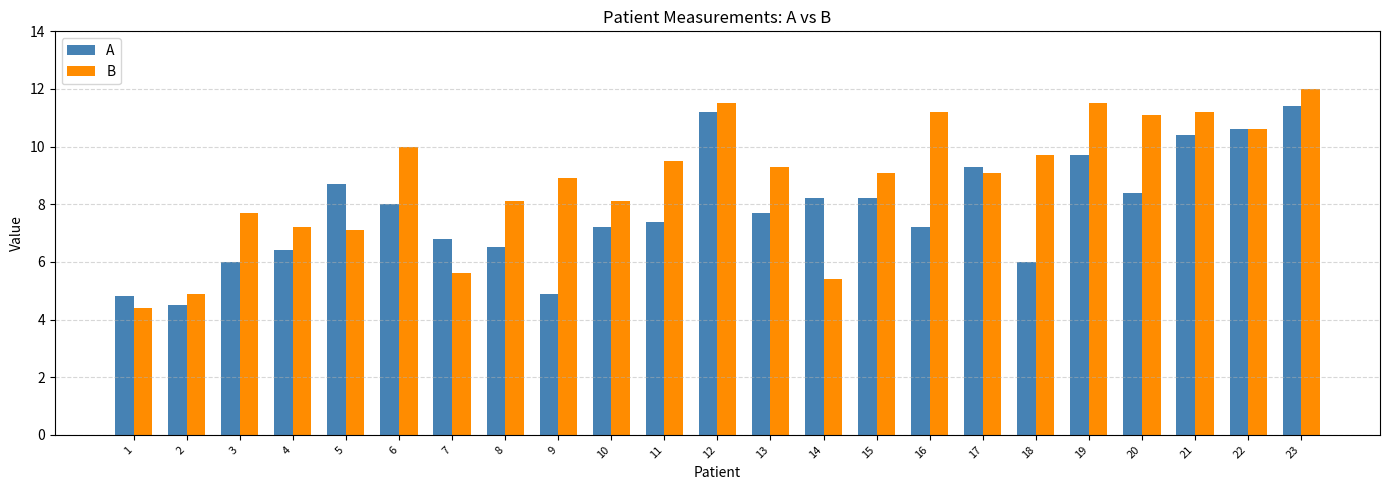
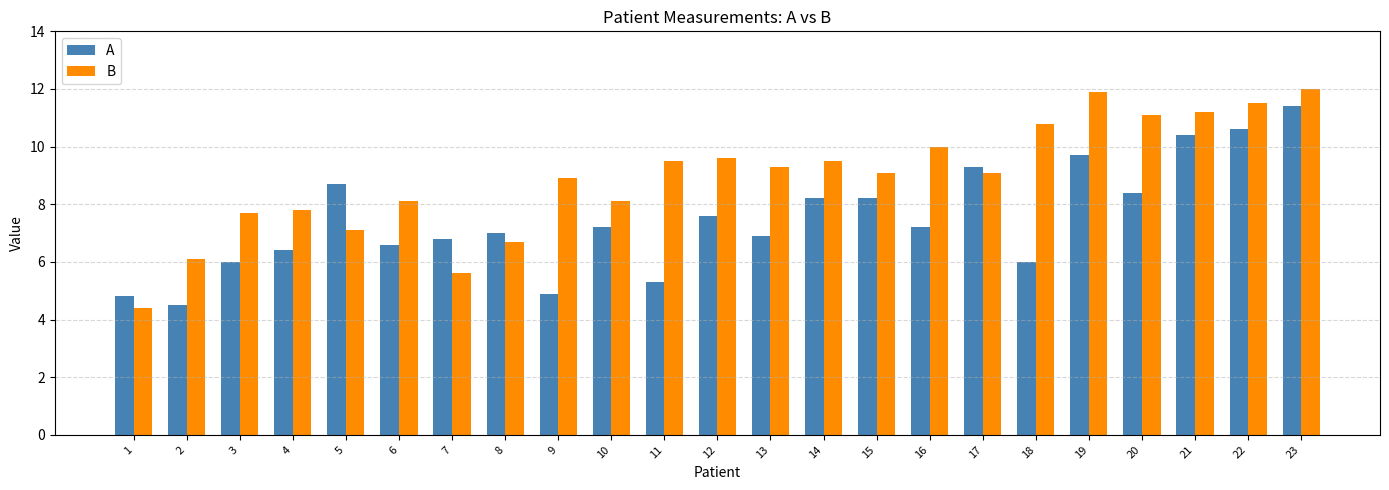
  {
    "A": {
      "1": 4.8,
      "2": 4.5,
      "3": 6.0,
      "4": 6.4,
      "5": 8.7,
-     "6": 8.0,
+     "6": 6.6,
      "7": 6.8,
-     "8": 6.5,
+     "8": 7.0,
      "9": 4.9,
      "10": 7.2,
-     "11": 7.4,
-     "12": 11.2,
-     "13": 7.7,
+     "11": 5.3,
+     "12": 7.6,
+     "13": 6.9,
      "14": 8.2,
      "15": 8.2,
      "16": 7.2,
      "17": 9.3,
      "18": 6.0,
      "19": 9.7,
      "20": 8.4,
      "21": 10.4,
      "22": 10.6,
      "23": 11.4
    },
    "B": {
      "1": 4.4,
-     "2": 4.9,
+     "2": 6.1,
      "3": 7.7,
-     "4": 7.2,
+     "4": 7.8,
      "5": 7.1,
-     "6": 10.0,
+     "6": 8.1,
      "7": 5.6,
-     "8": 8.1,
+     "8": 6.7,
      "9": 8.9,
      "10": 8.1,
      "11": 9.5,
-     "12": 11.5,
+     "12": 9.6,
      "13": 9.3,
-     "14": 5.4,
+     "14": 9.5,
      "15": 9.1,
-     "16": 11.2,
+     "16": 10.0,
      "17": 9.1,
-     "18": 9.7,
-     "19": 11.5,
+     "18": 10.8,
+     "19": 11.9,
      "20": 11.1,
      "21": 11.2,
-     "22": 10.6,
+     "22": 11.5,
      "23": 12.0
    }
  }
